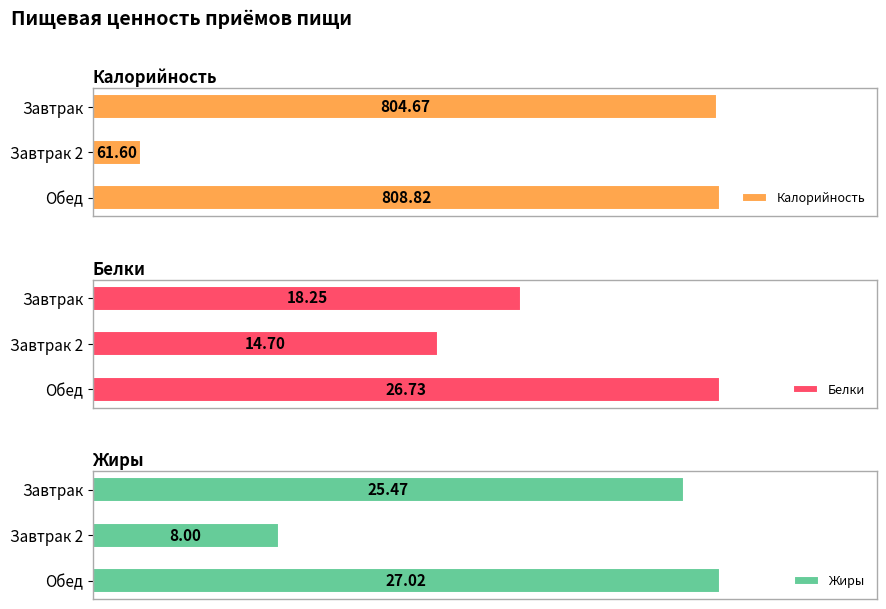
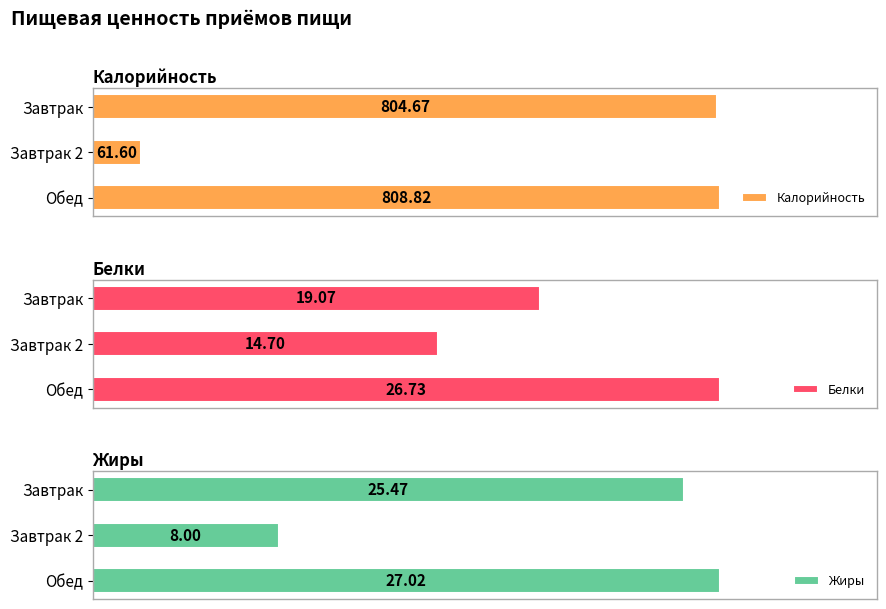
  {
    "Калорийность": {
      "Завтрак": 804.67,
      "Завтрак 2": 61.60,
      "Обед": 808.82
    },
    "Белки": {
-     "Завтрак": 18.25,
+     "Завтрак": 19.07,
      "Завтрак 2": 14.70,
      "Обед": 26.73
    },
    "Жиры": {
      "Завтрак": 25.47,
      "Завтрак 2": 8.00,
      "Обед": 27.02
    }
  }
